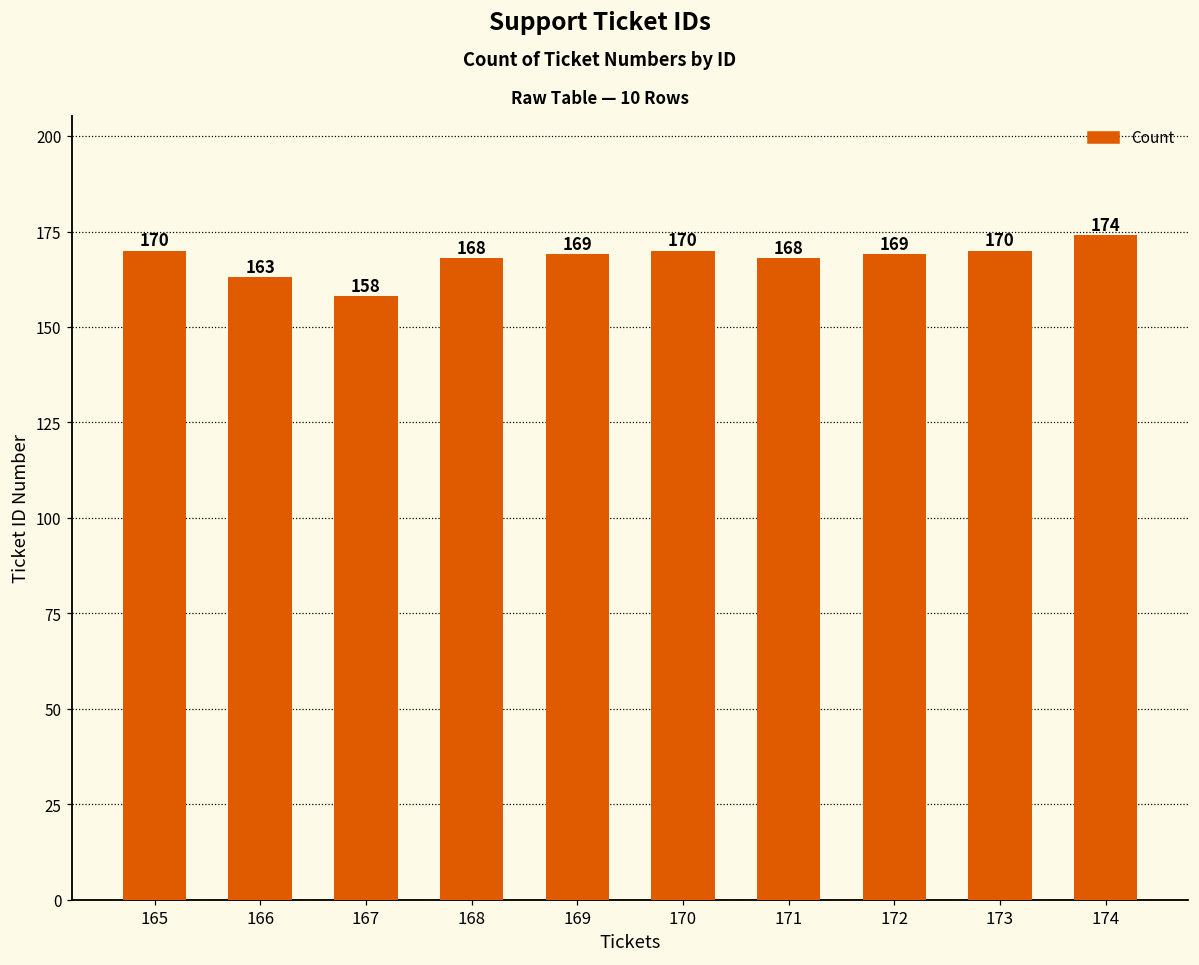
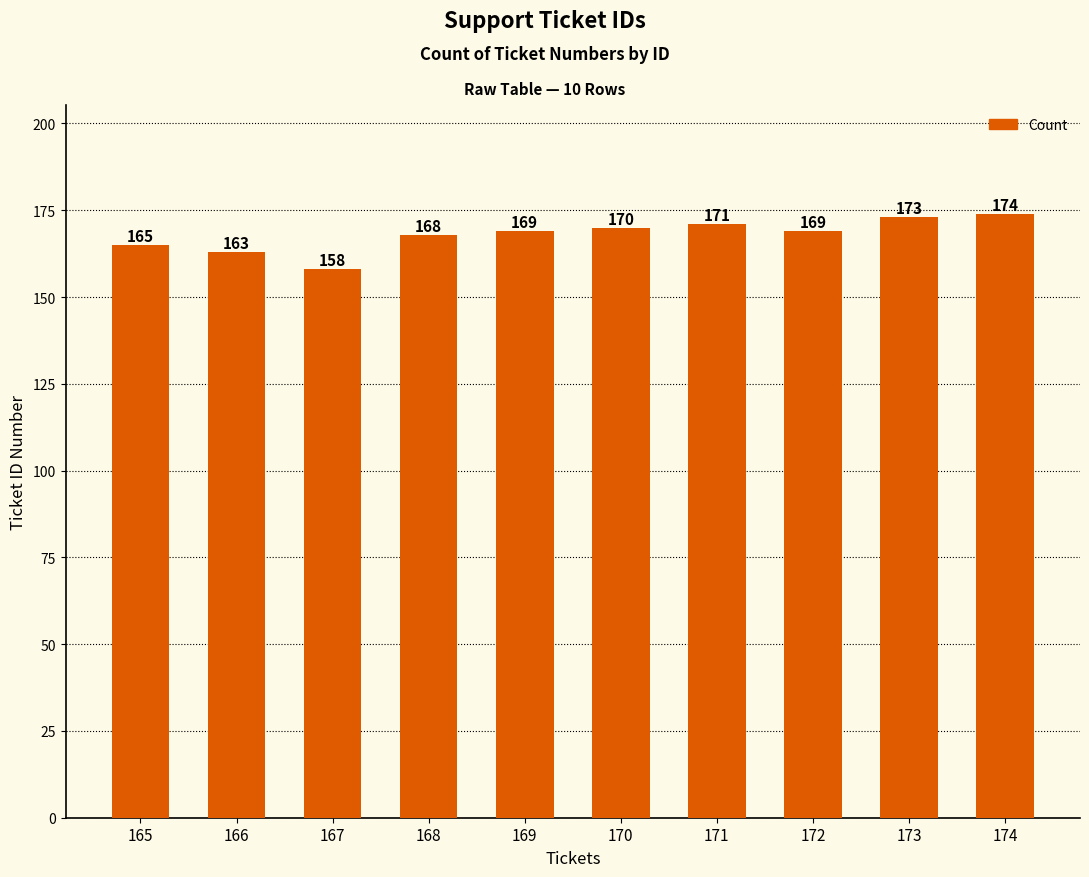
  {
-   "165": 170,
+   "165": 165,
    "166": 163,
    "167": 158,
    "168": 168,
    "169": 169,
    "170": 170,
-   "171": 168,
+   "171": 171,
    "172": 169,
-   "173": 170,
+   "173": 173,
    "174": 174
  }
